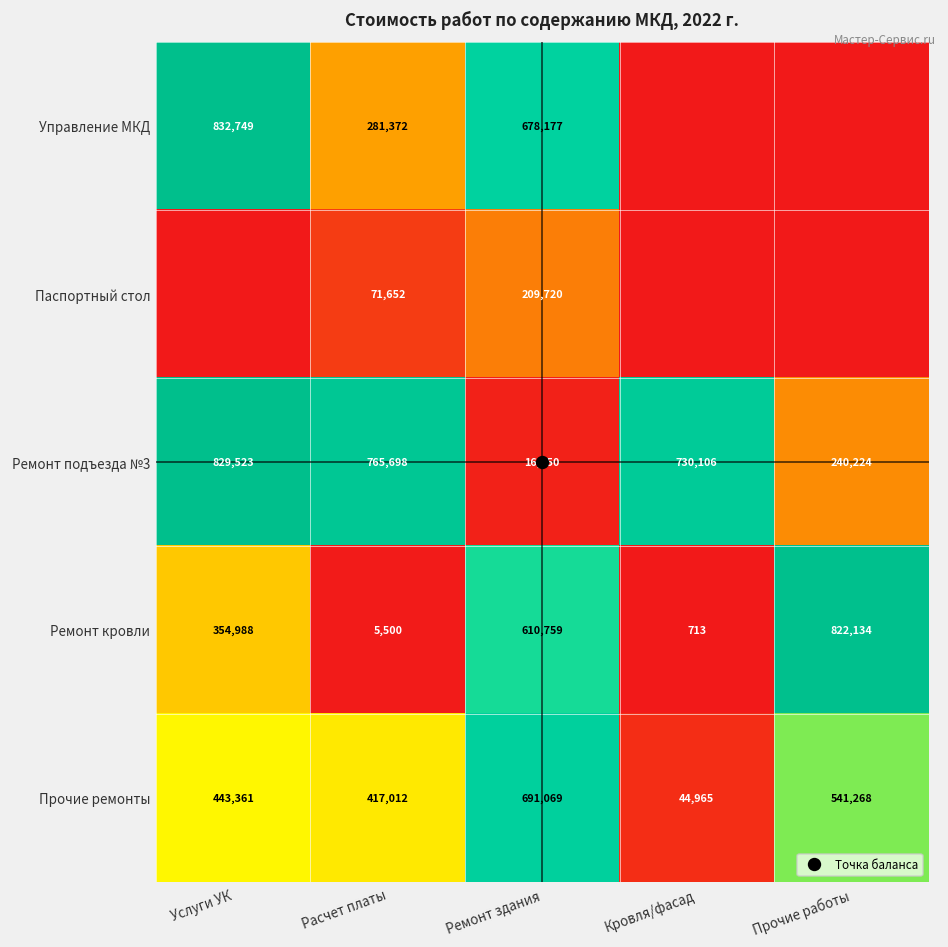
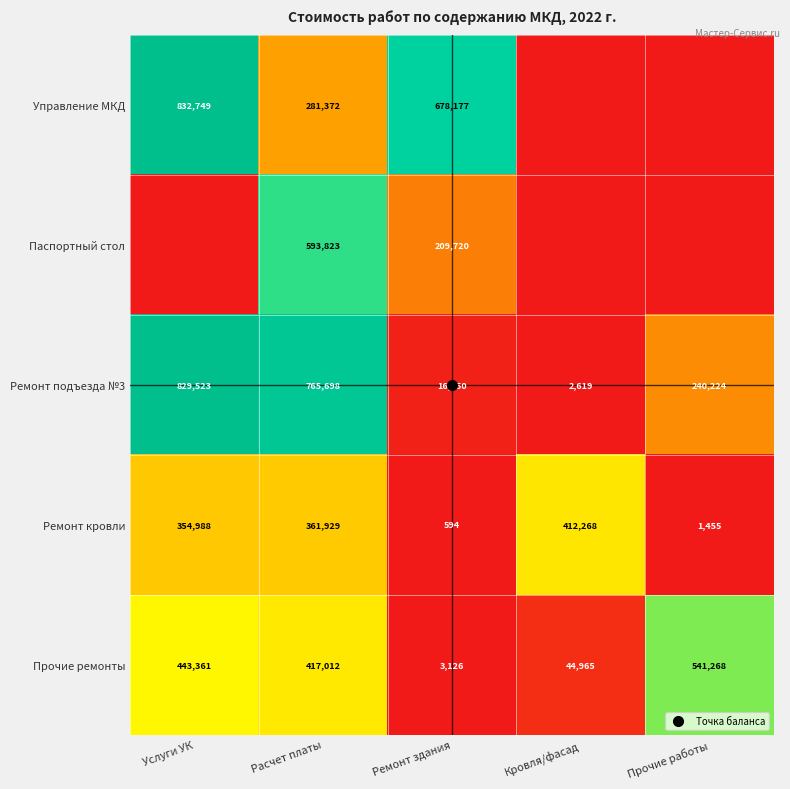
  {
    "Управление МКД": {
      "Услуги УК": "832,749",
      "Расчет платы": "281,372",
      "Ремонт здания": "678,177"
    },
    "Паспортный стол": {
-     "Расчет платы": "71,652",
+     "Расчет платы": "593,823",
      "Ремонт здания": "209,720"
    },
    "Ремонт подъезда №3": {
      "Услуги УК": "829,523",
      "Расчет платы": "765,698",
-     "Кровля/фасад": "730,106",
+     "Кровля/фасад": "2,619",
      "Прочие работы": "240,224"
    },
    "Ремонт кровли": {
      "Услуги УК": "354,988",
-     "Расчет платы": "5,500",
-     "Ремонт здания": "610,759",
-     "Кровля/фасад": "713",
-     "Прочие работы": "822,134"
+     "Расчет платы": "361,929",
+     "Ремонт здания": "594",
+     "Кровля/фасад": "412,268",
+     "Прочие работы": "1,455"
    },
    "Прочие ремонты": {
      "Услуги УК": "443,361",
      "Расчет платы": "417,012",
-     "Ремонт здания": "691,069",
+     "Ремонт здания": "3,126",
      "Кровля/фасад": "44,965",
      "Прочие работы": "541,268"
    }
  }
